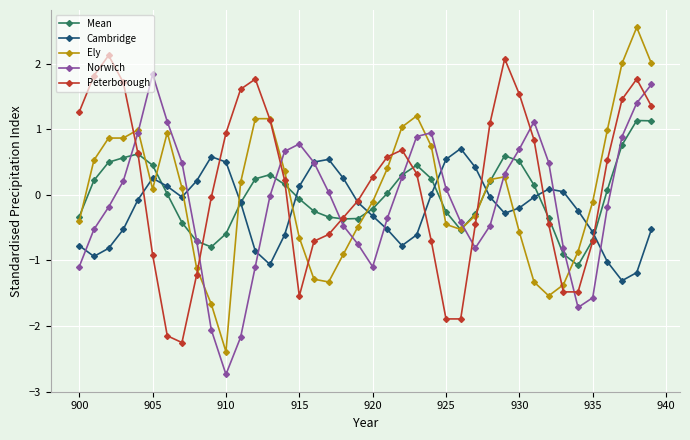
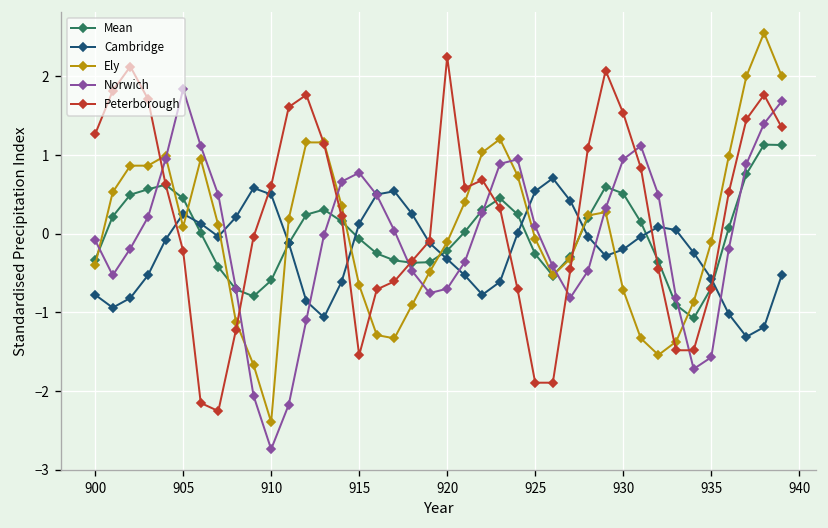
  {
    "Ely": {
      "900": -0.4,
      "905": 0.1,
      "910": -2.4,
      "915": -0.7,
      "920": -0.1,
-     "925": -0.5,
-     "930": -0.6,
+     "925": -0.1,
+     "930": -0.7,
      "935": -0.1
    },
    "Norwich": {
-     "900": -1.1,
+     "900": -0.1,
      "910": -2.7,
      "915": 0.8,
-     "920": -1.1,
+     "920": -0.7,
      "925": 0.1,
-     "930": 0.7,
+     "930": 0.9,
      "935": -1.6
    },
    "Peterborough": {
      "900": 1.3,
-     "905": -0.9,
-     "910": 0.9,
+     "905": -0.2,
+     "910": 0.6,
      "915": -1.5,
-     "920": 0.3,
+     "920": 2.2,
      "925": -1.9,
      "930": 1.5
    }
  }
